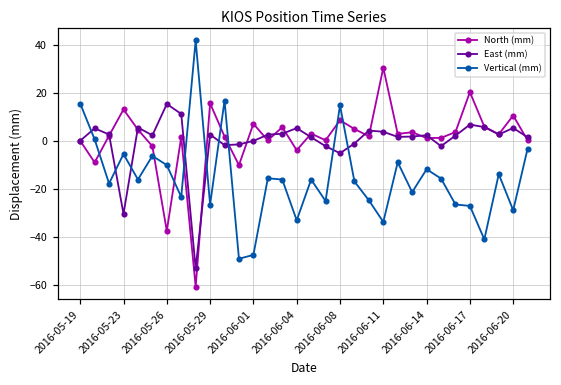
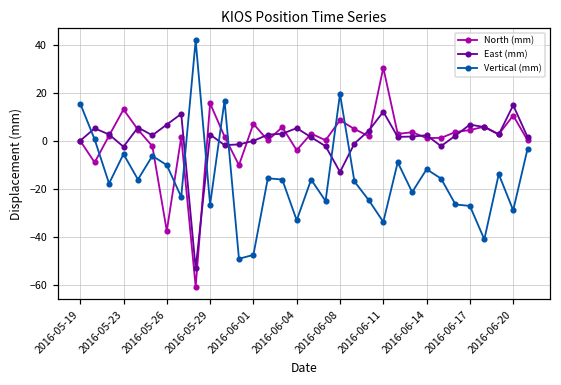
  {
    "North (mm)": {
      "2016-05-23": 13,
      "2016-05-26": -38,
      "2016-05-29": 16,
      "2016-06-01": 7,
      "2016-06-04": -4,
      "2016-06-08": 9,
      "2016-06-11": 30,
      "2016-06-14": 1,
-     "2016-06-17": 20,
+     "2016-06-17": 4,
      "2016-06-20": 11
    },
    "East (mm)": {
-     "2016-05-23": -30,
-     "2016-05-26": 15,
+     "2016-05-23": -2,
+     "2016-05-26": 7,
      "2016-05-29": 3,
      "2016-06-01": 0,
      "2016-06-04": 5,
-     "2016-06-08": -5,
-     "2016-06-11": 4,
+     "2016-06-08": -13,
+     "2016-06-11": 12,
      "2016-06-14": 2,
      "2016-06-17": 7,
-     "2016-06-20": 5
+     "2016-06-20": 15
    },
    "Vertical (mm)": {
      "2016-05-19": 16,
      "2016-05-23": -6,
      "2016-05-26": -10,
      "2016-05-29": -27,
      "2016-06-01": -48,
      "2016-06-04": -33,
-     "2016-06-08": 15,
+     "2016-06-08": 19,
      "2016-06-11": -34,
      "2016-06-14": -12,
      "2016-06-17": -27,
      "2016-06-20": -29
    }
  }
